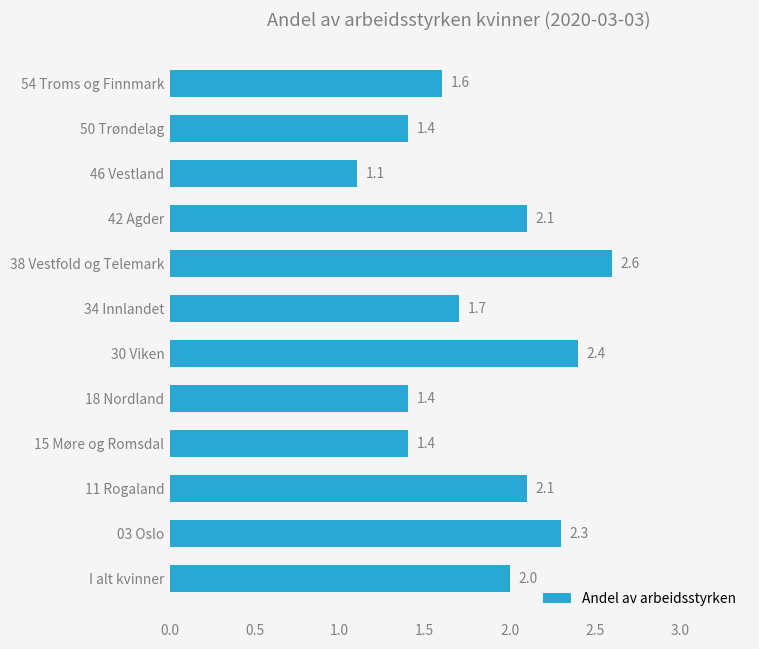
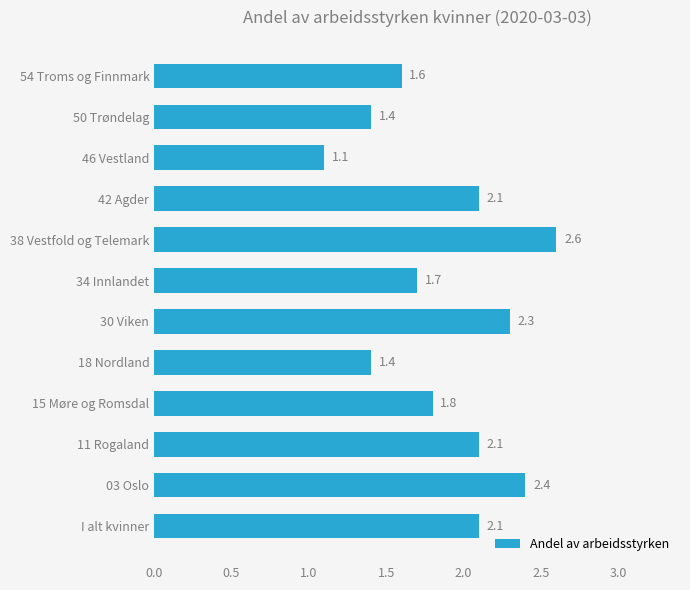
  {
    "54 Troms og Finnmark": 1.6,
    "50 Trøndelag": 1.4,
    "46 Vestland": 1.1,
    "42 Agder": 2.1,
    "38 Vestfold og Telemark": 2.6,
    "34 Innlandet": 1.7,
-   "30 Viken": 2.4,
+   "30 Viken": 2.3,
    "18 Nordland": 1.4,
-   "15 Møre og Romsdal": 1.4,
+   "15 Møre og Romsdal": 1.8,
    "11 Rogaland": 2.1,
-   "03 Oslo": 2.3,
-   "I alt kvinner": 2.0
+   "03 Oslo": 2.4,
+   "I alt kvinner": 2.1
  }
